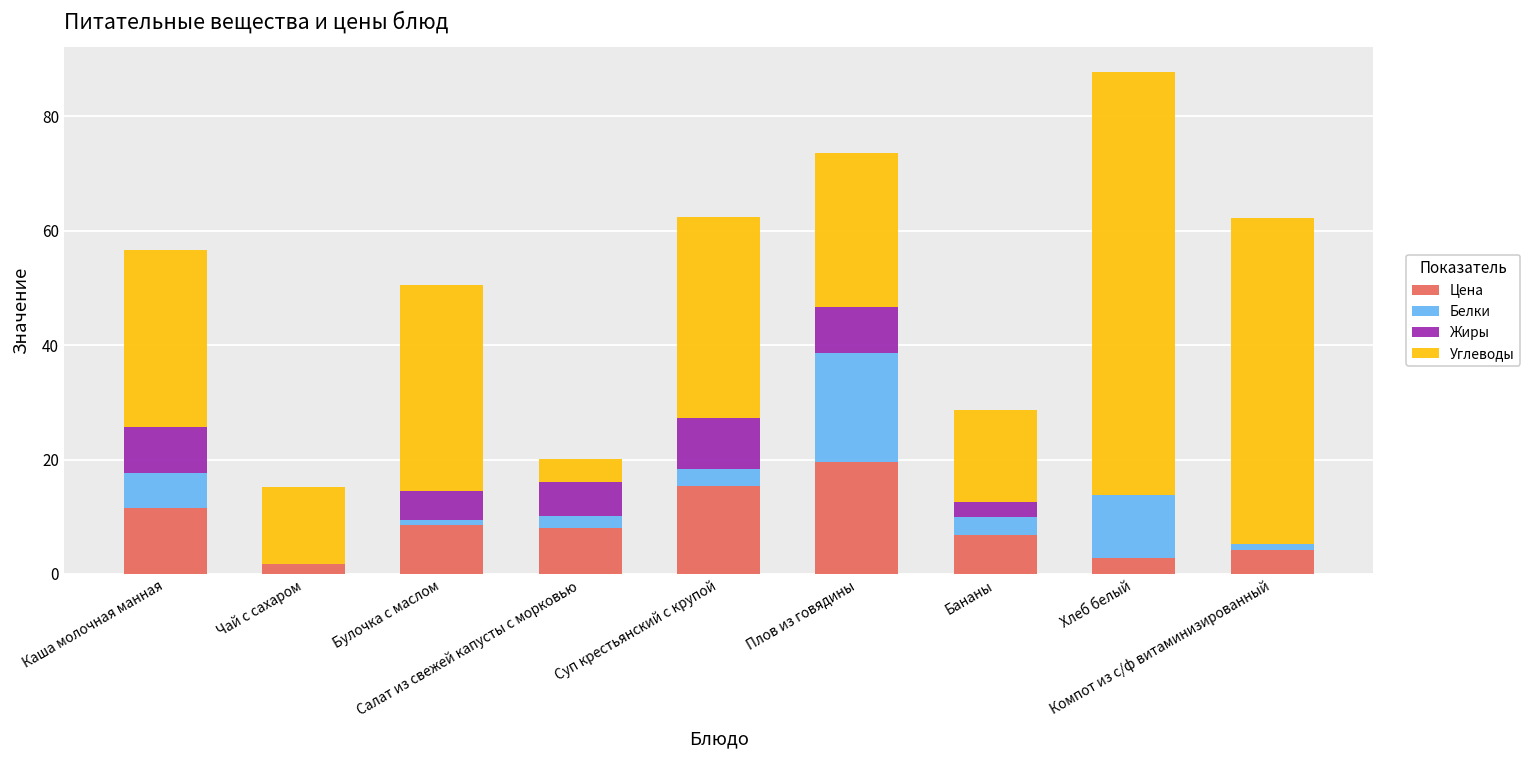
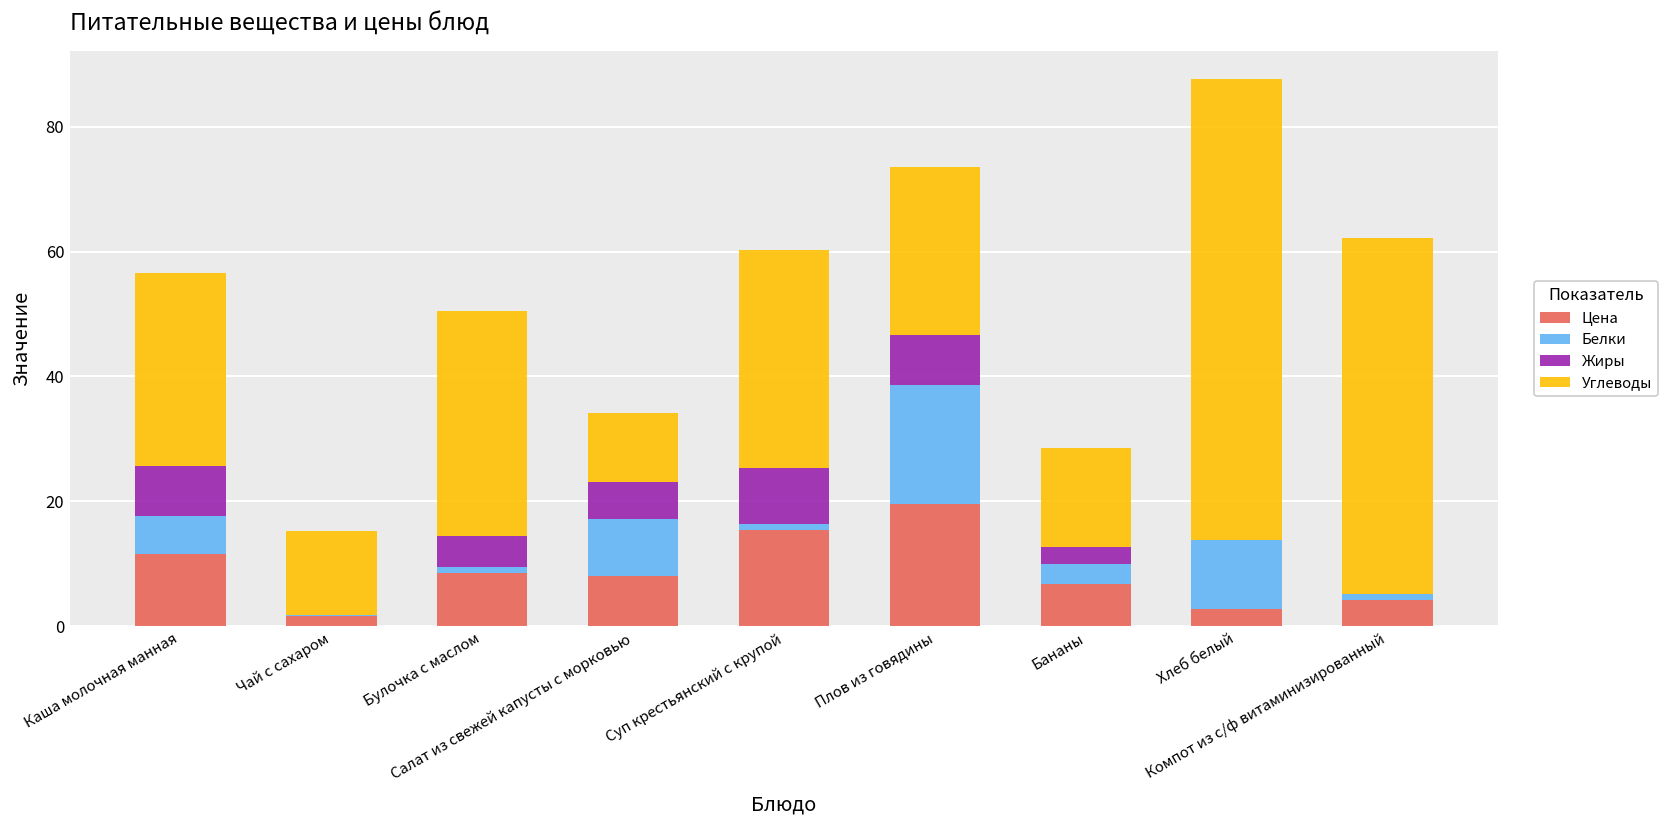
  {
    "Цена": {
      "Каша молочная манная": 12,
      "Чай с сахаром": 2,
      "Булочка с маслом": 9,
      "Салат из свежей капусты с морковью": 8,
      "Суп крестьянский с крупой": 15,
      "Плов из говядины": 20,
      "Бананы": 7,
      "Хлеб белый": 3,
      "Компот из с/ф витаминизированный": 4
    },
    "Белки": {
      "Каша молочная манная": 6,
      "Булочка с маслом": 1,
-     "Салат из свежей капусты с морковью": 2,
-     "Суп крестьянский с крупой": 3,
+     "Салат из свежей капусты с морковью": 9,
+     "Суп крестьянский с крупой": 1,
      "Плов из говядины": 19,
      "Бананы": 3,
      "Хлеб белый": 11,
      "Компот из с/ф витаминизированный": 1
    },
    "Жиры": {
      "Каша молочная манная": 8,
      "Чай с сахаром": 0,
      "Булочка с маслом": 5,
      "Салат из свежей капусты с морковью": 6,
      "Суп крестьянский с крупой": 9,
      "Плов из говядины": 8,
      "Бананы": 3,
      "Хлеб белый": 0,
      "Компот из с/ф витаминизированный": 0
    },
    "Углеводы": {
      "Каша молочная манная": 31,
      "Чай с сахаром": 13,
      "Булочка с маслом": 36,
-     "Салат из свежей капусты с морковью": 4,
+     "Салат из свежей капусты с морковью": 11,
      "Суп крестьянский с крупой": 35,
      "Плов из говядины": 27,
      "Бананы": 16,
      "Хлеб белый": 74,
      "Компот из с/ф витаминизированный": 57
    }
  }
